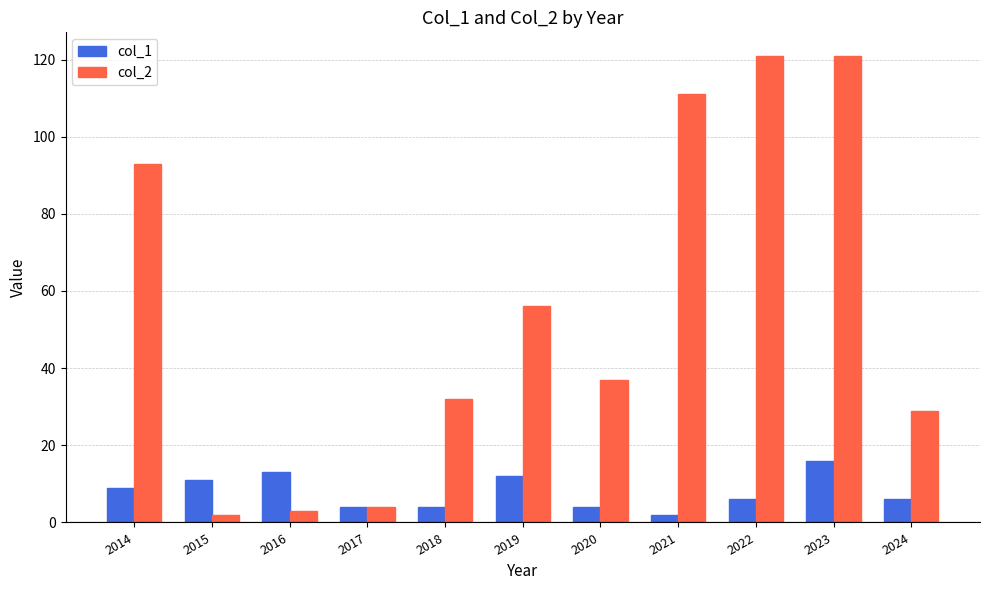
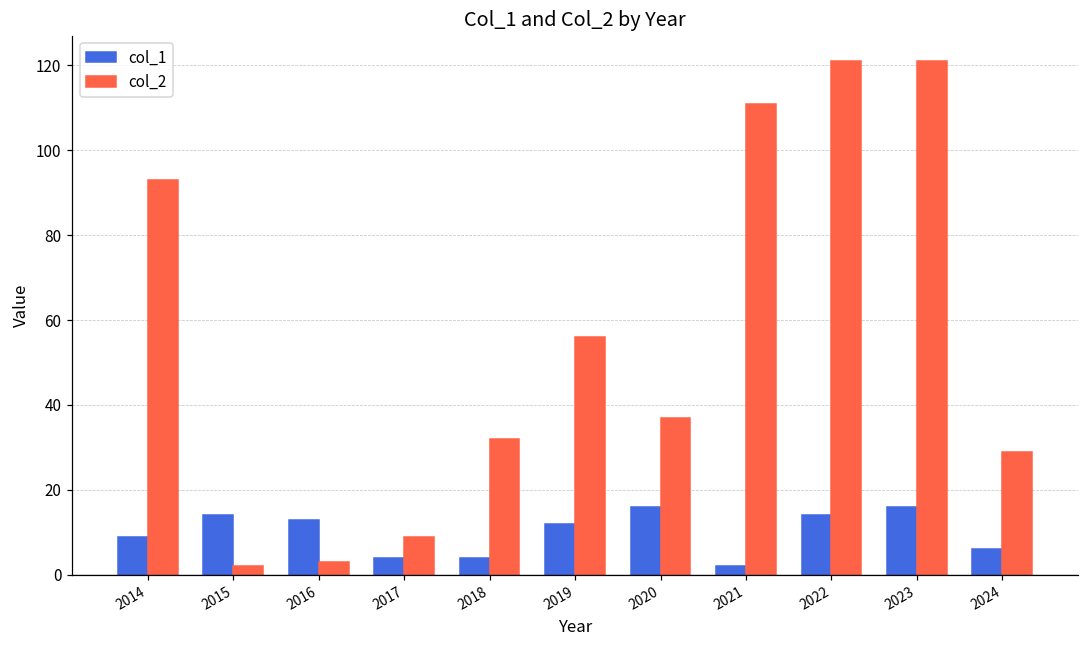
  {
    "col_1": {
      "2014": 9,
-     "2015": 11,
+     "2015": 14,
      "2016": 13,
      "2017": 4,
      "2018": 4,
      "2019": 12,
-     "2020": 4,
+     "2020": 16,
      "2021": 2,
-     "2022": 6,
+     "2022": 14,
      "2023": 16,
      "2024": 6
    },
    "col_2": {
      "2014": 93,
      "2015": 2,
      "2016": 3,
-     "2017": 4,
+     "2017": 9,
      "2018": 32,
      "2019": 56,
      "2020": 37,
      "2021": 111,
      "2022": 121,
      "2023": 121,
      "2024": 29
    }
  }
